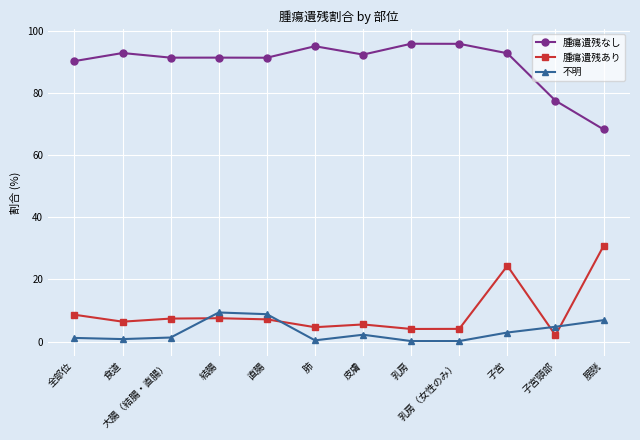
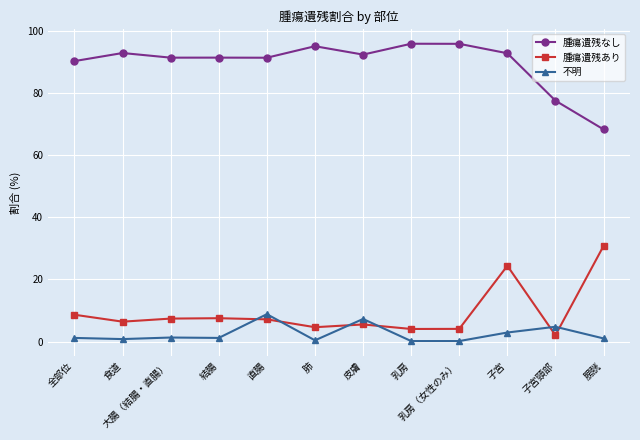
  {
    "腫瘍遺残なし": {
      "全部位": 90,
      "食道": 93,
      "大腸（結腸・直腸）": 91,
      "結腸": 91,
      "直腸": 91,
      "肺": 95,
      "皮膚": 92,
      "乳房": 96,
      "乳房（女性のみ）": 96,
      "子宮": 93,
      "子宮頸部": 77,
      "膀胱": 68
    },
    "腫瘍遺残あり": {
      "全部位": 9,
      "食道": 6,
      "大腸（結腸・直腸）": 7,
      "結腸": 8,
      "直腸": 7,
      "肺": 5,
      "皮膚": 6,
      "乳房": 4,
      "乳房（女性のみ）": 4,
      "子宮": 24,
      "子宮頸部": 2,
      "膀胱": 31
    },
    "不明": {
      "全部位": 1,
      "食道": 1,
      "大腸（結腸・直腸）": 1,
-     "結腸": 9,
+     "結腸": 1,
      "直腸": 9,
      "肺": 0,
-     "皮膚": 2,
+     "皮膚": 7,
      "乳房": 0,
      "乳房（女性のみ）": 0,
      "子宮": 3,
      "子宮頸部": 5,
-     "膀胱": 7
+     "膀胱": 1
    }
  }
